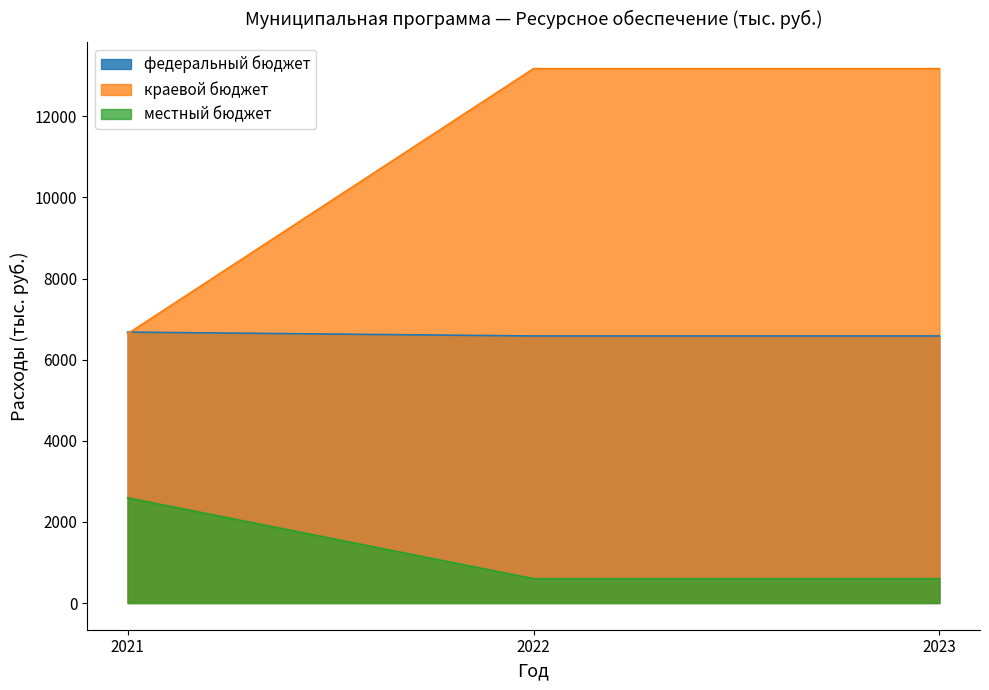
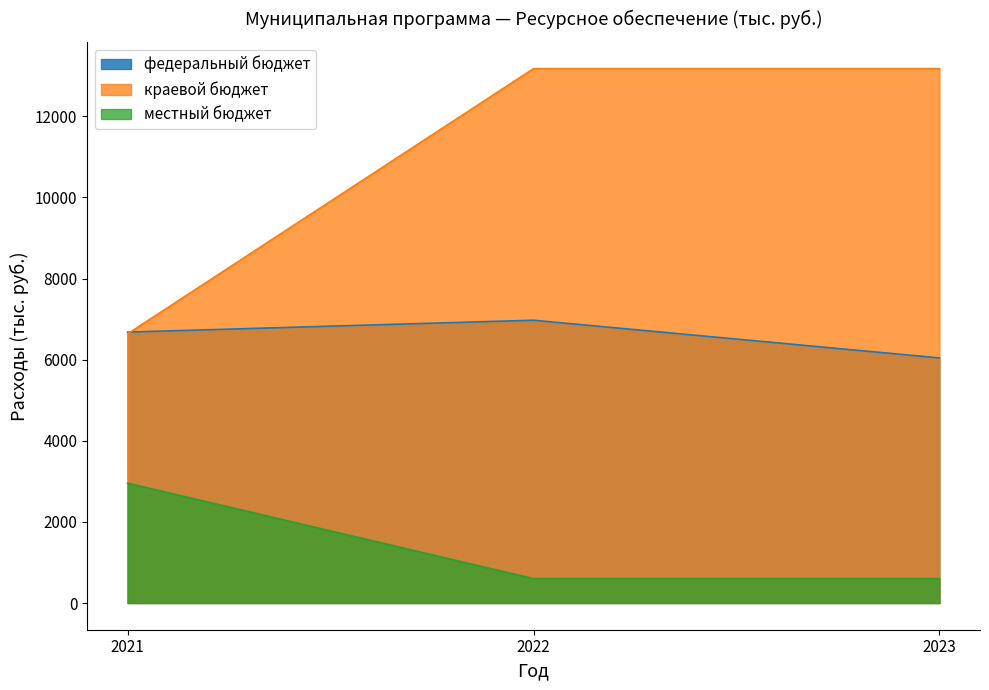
  {
    "федеральный бюджет": {
-     "2022": 6600,
-     "2023": 6600
+     "2022": 7000,
+     "2023": 6000
    },
    "краевой бюджет": {
      "2022": 13200,
      "2023": 13200
    },
    "местный бюджет": {
-     "2021": 2600,
+     "2021": 3000,
      "2022": 600,
      "2023": 600
    }
  }
